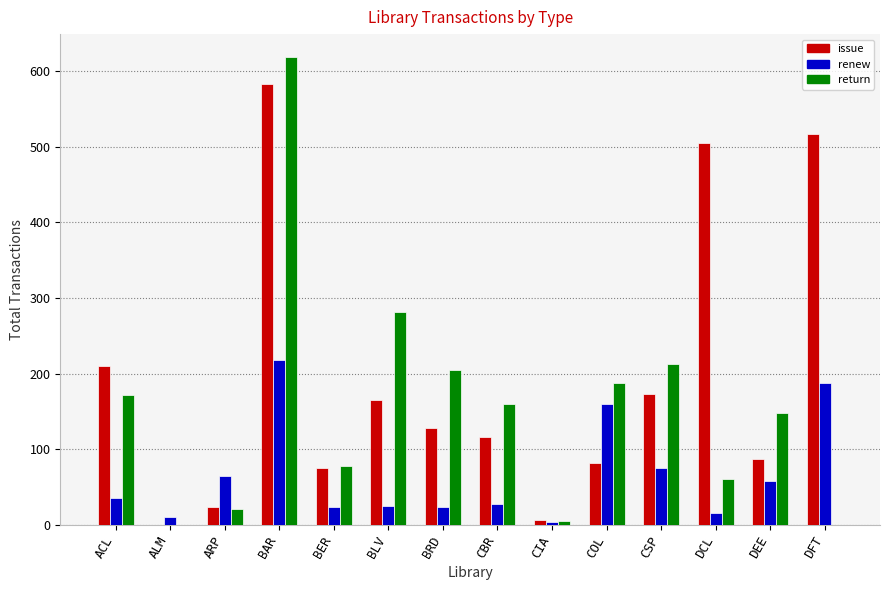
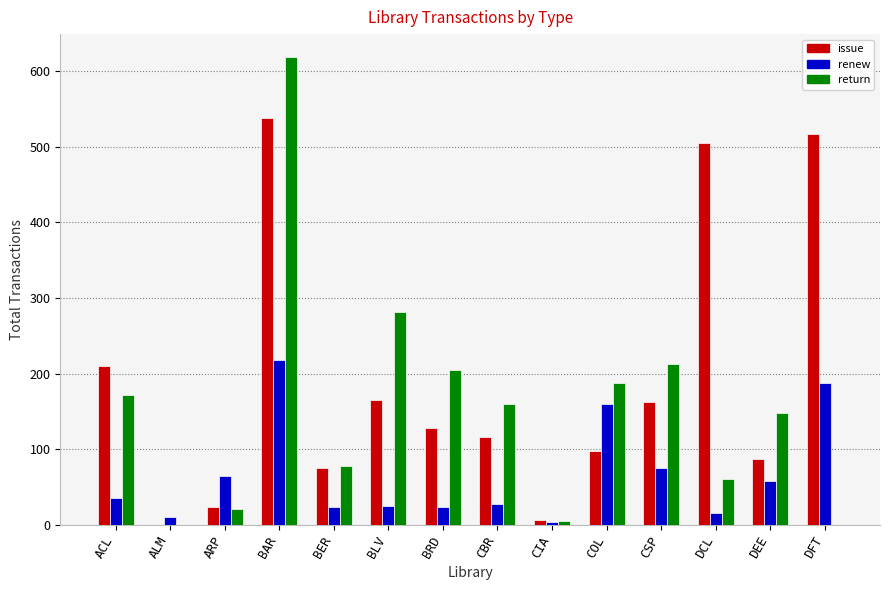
  {
    "issue": {
      "ACL": 210,
      "ALM": 0,
      "ARP": 20,
-     "BAR": 580,
+     "BAR": 540,
      "BER": 80,
      "BLV": 170,
      "BRD": 130,
      "CBR": 120,
      "CIA": 10,
-     "COL": 80,
-     "CSP": 170,
+     "COL": 100,
+     "CSP": 160,
      "DCL": 510,
      "DEE": 90,
      "DFT": 520
    },
    "renew": {
      "ACL": 40,
      "ALM": 10,
      "ARP": 70,
      "BAR": 220,
      "BER": 20,
      "BLV": 30,
      "BRD": 20,
      "CBR": 30,
      "CIA": 0,
      "COL": 160,
      "CSP": 80,
      "DCL": 20,
      "DEE": 60,
      "DFT": 190
    },
    "return": {
      "ACL": 170,
      "ALM": 0,
      "ARP": 20,
      "BAR": 620,
      "BER": 80,
      "BLV": 280,
      "BRD": 200,
      "CBR": 160,
      "CIA": 10,
      "COL": 190,
      "CSP": 210,
      "DCL": 60,
      "DEE": 150,
      "DFT": 0
    }
  }
